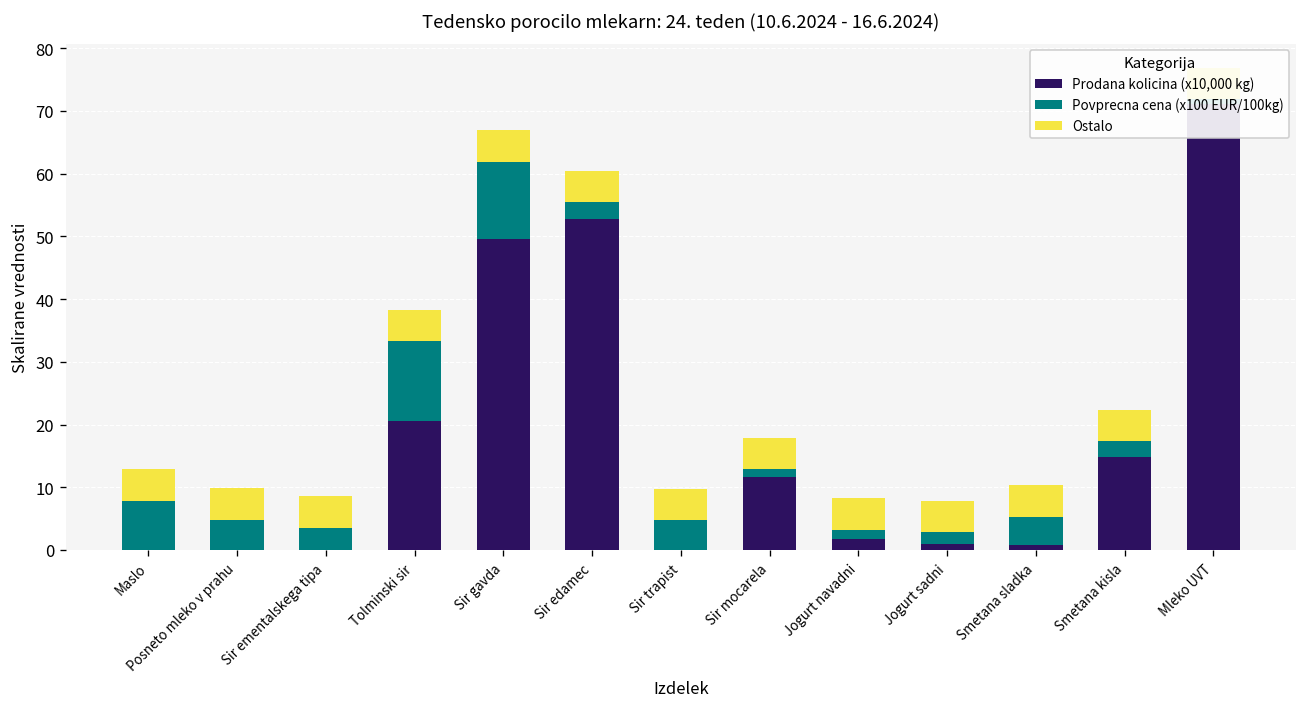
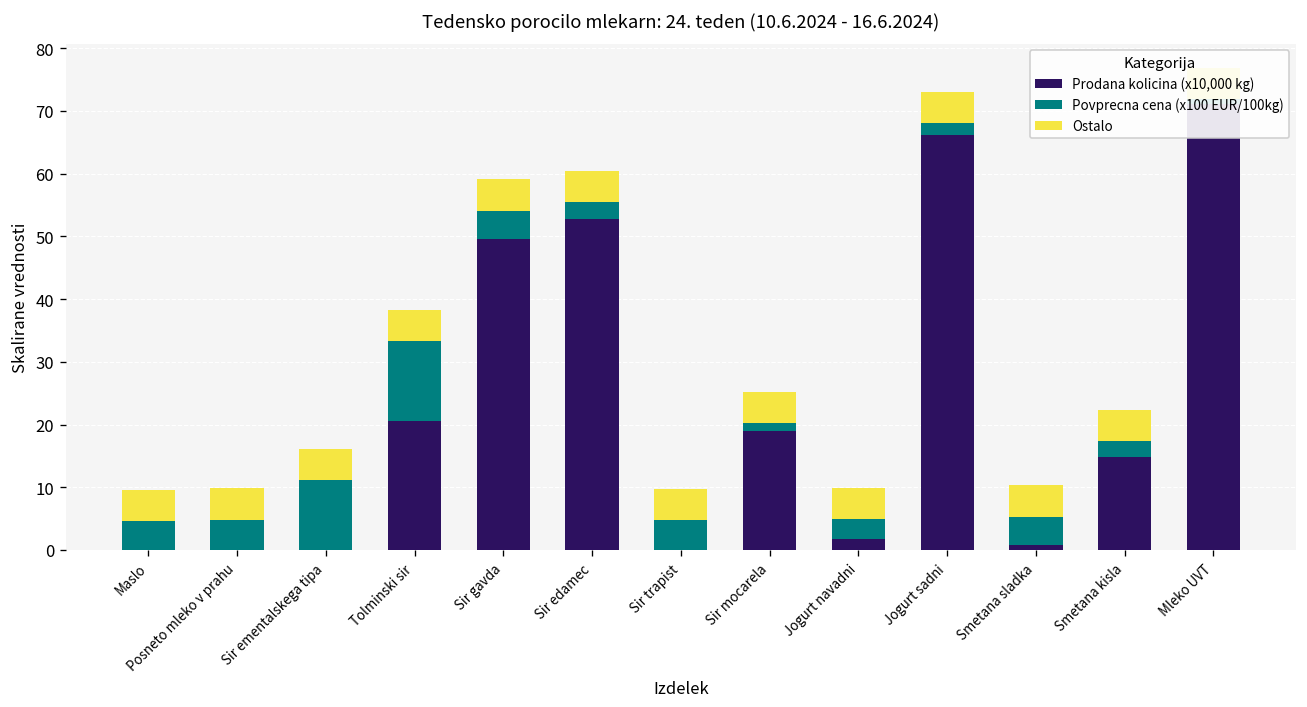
  {
    "Prodana kolicina (x10,000 kg)": {
      "Tolminski sir": 21,
      "Sir gavda": 50,
      "Sir edamec": 53,
-     "Sir mocarela": 12,
+     "Sir mocarela": 19,
      "Jogurt navadni": 2,
-     "Jogurt sadni": 1,
+     "Jogurt sadni": 66,
      "Smetana sladka": 1,
      "Smetana kisla": 15
    },
    "Povprecna cena (x100 EUR/100kg)": {
-     "Maslo": 8,
+     "Maslo": 5,
      "Posneto mleko v prahu": 5,
-     "Sir ementalskega tipa": 4,
+     "Sir ementalskega tipa": 11,
      "Tolminski sir": 13,
-     "Sir gavda": 12,
+     "Sir gavda": 5,
      "Sir edamec": 3,
      "Sir trapist": 5,
      "Sir mocarela": 1,
-     "Jogurt navadni": 1,
+     "Jogurt navadni": 3,
      "Jogurt sadni": 2,
      "Smetana sladka": 5,
      "Smetana kisla": 3
    },
    "Ostalo": {
      "Maslo": 5,
      "Posneto mleko v prahu": 5,
      "Sir ementalskega tipa": 5,
      "Tolminski sir": 5,
      "Sir gavda": 5,
      "Sir edamec": 5,
      "Sir trapist": 5,
      "Sir mocarela": 5,
      "Jogurt navadni": 5,
      "Jogurt sadni": 5,
      "Smetana sladka": 5,
      "Smetana kisla": 5
    }
  }
